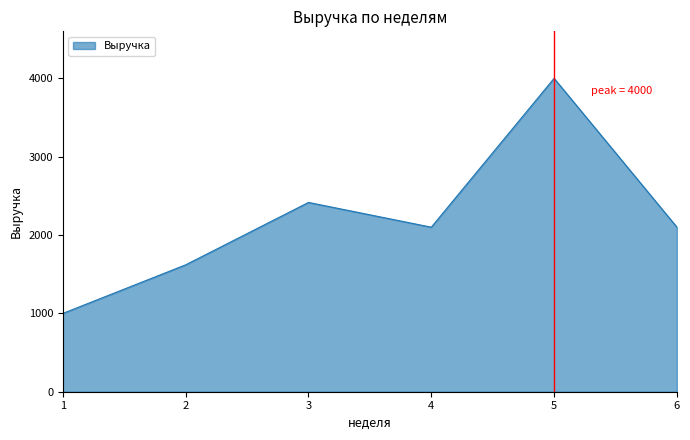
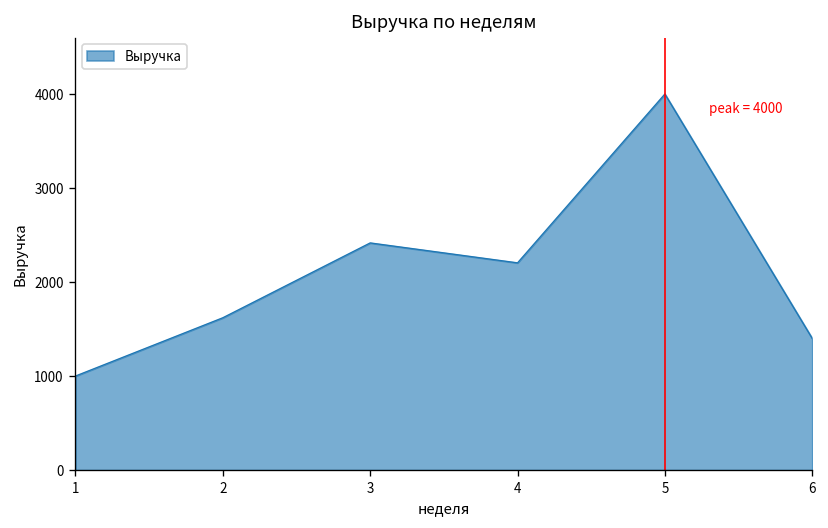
  {
    "1": 1000,
    "2": 1600,
    "3": 2400,
-   "4": 2100,
+   "4": 2200,
    "5": 4000,
-   "6": 2100
+   "6": 1400
  }
